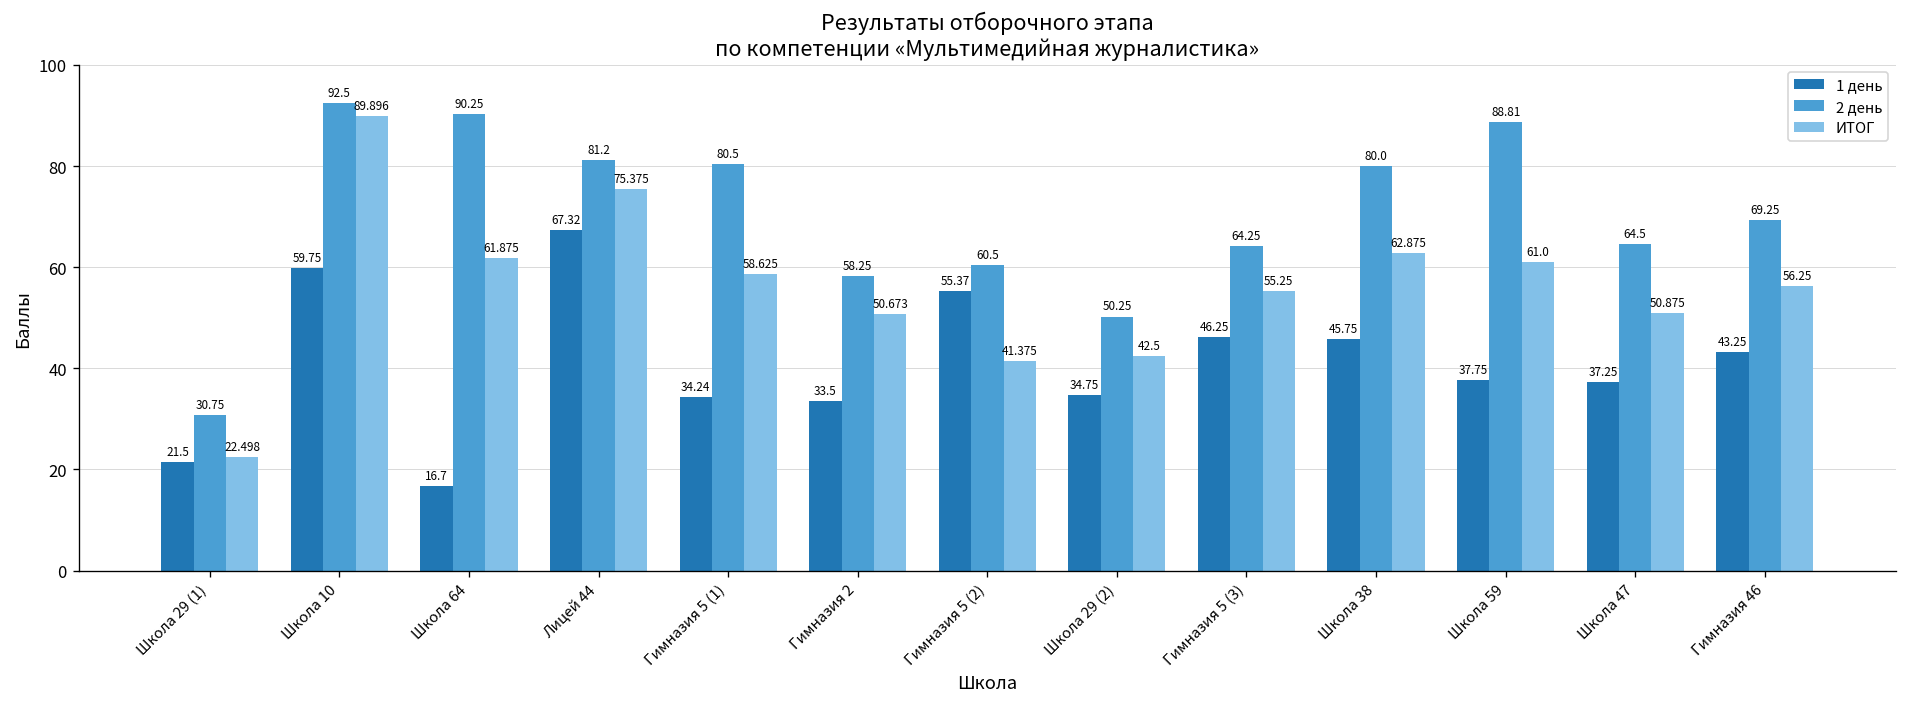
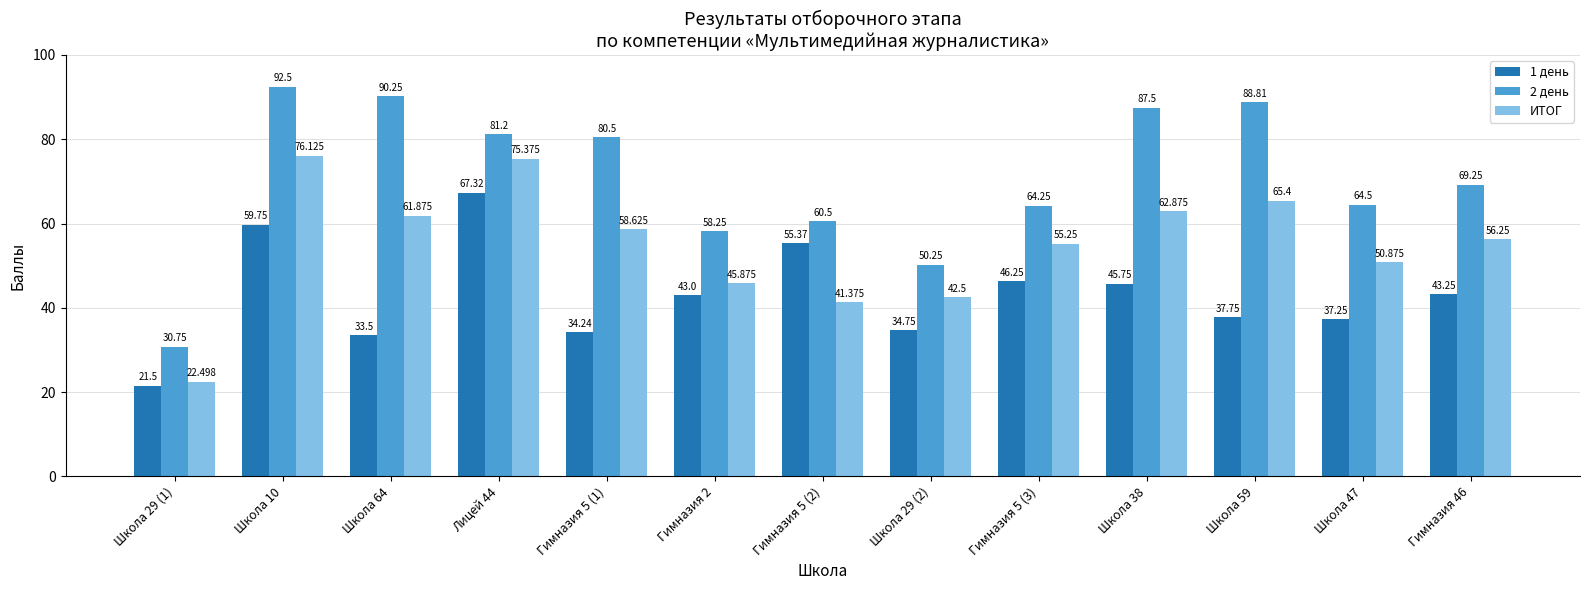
  {
    "1 день": {
      "Школа 29 (1)": 21.5,
      "Школа 10": 59.75,
-     "Школа 64": 16.7,
+     "Школа 64": 33.5,
      "Лицей 44": 67.32,
      "Гимназия 5 (1)": 34.24,
-     "Гимназия 2": 33.5,
+     "Гимназия 2": 43.0,
      "Гимназия 5 (2)": 55.37,
      "Школа 29 (2)": 34.75,
      "Гимназия 5 (3)": 46.25,
      "Школа 38": 45.75,
      "Школа 59": 37.75,
      "Школа 47": 37.25,
      "Гимназия 46": 43.25
    },
    "2 день": {
      "Школа 29 (1)": 30.75,
      "Школа 10": 92.5,
      "Школа 64": 90.25,
      "Лицей 44": 81.2,
      "Гимназия 5 (1)": 80.5,
      "Гимназия 2": 58.25,
      "Гимназия 5 (2)": 60.5,
      "Школа 29 (2)": 50.25,
      "Гимназия 5 (3)": 64.25,
-     "Школа 38": 80.0,
+     "Школа 38": 87.5,
      "Школа 59": 88.81,
      "Школа 47": 64.5,
      "Гимназия 46": 69.25
    },
    "ИТОГ": {
      "Школа 29 (1)": 22.498,
-     "Школа 10": 89.896,
+     "Школа 10": 76.125,
      "Школа 64": 61.875,
      "Лицей 44": 75.375,
      "Гимназия 5 (1)": 58.625,
-     "Гимназия 2": 50.673,
+     "Гимназия 2": 45.875,
      "Гимназия 5 (2)": 41.375,
      "Школа 29 (2)": 42.5,
      "Гимназия 5 (3)": 55.25,
      "Школа 38": 62.875,
-     "Школа 59": 61.0,
+     "Школа 59": 65.4,
      "Школа 47": 50.875,
      "Гимназия 46": 56.25
    }
  }
